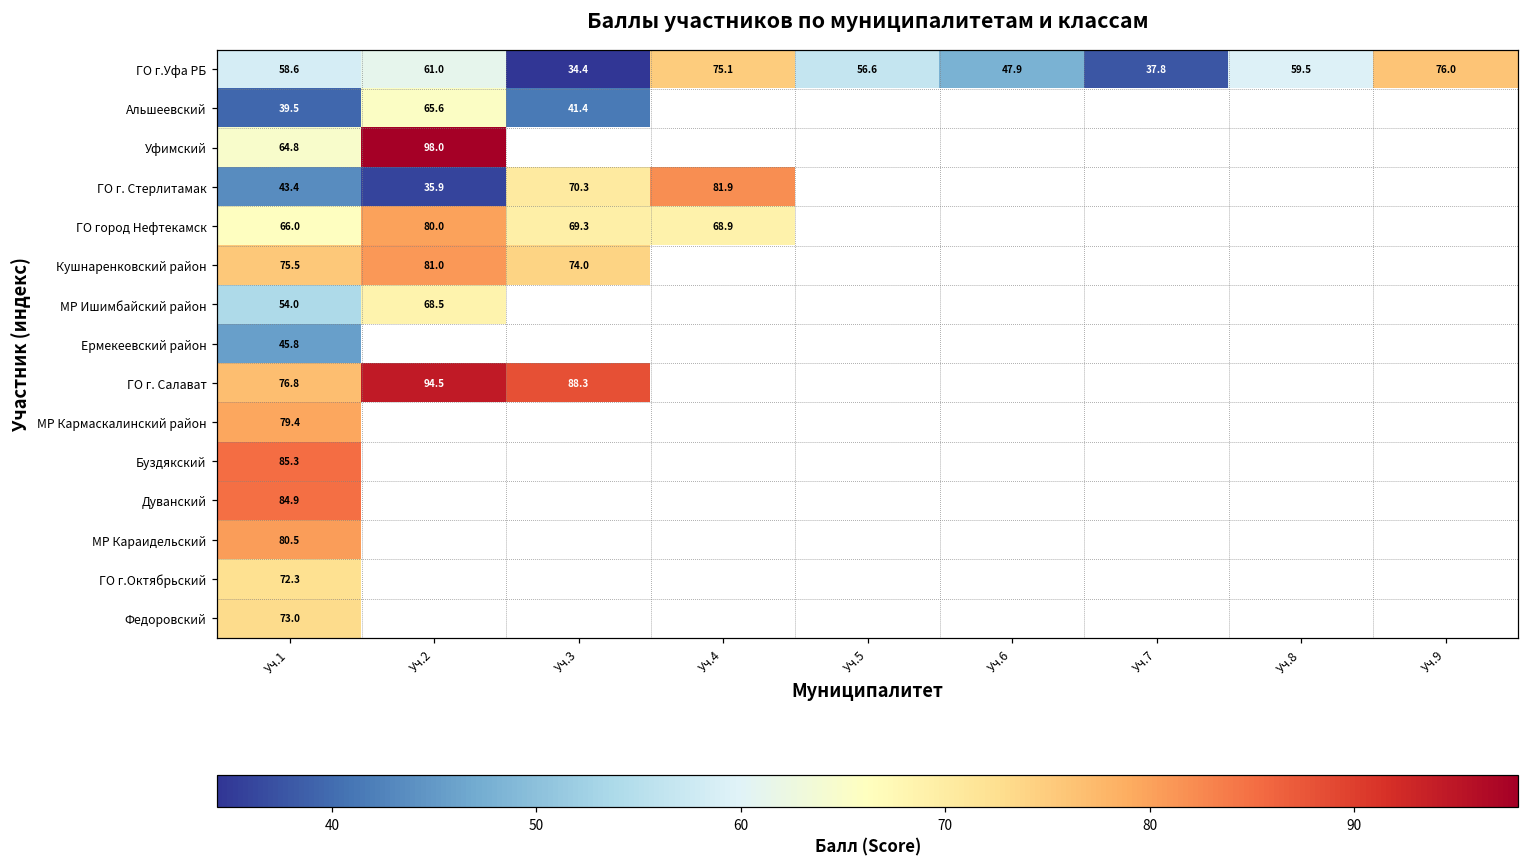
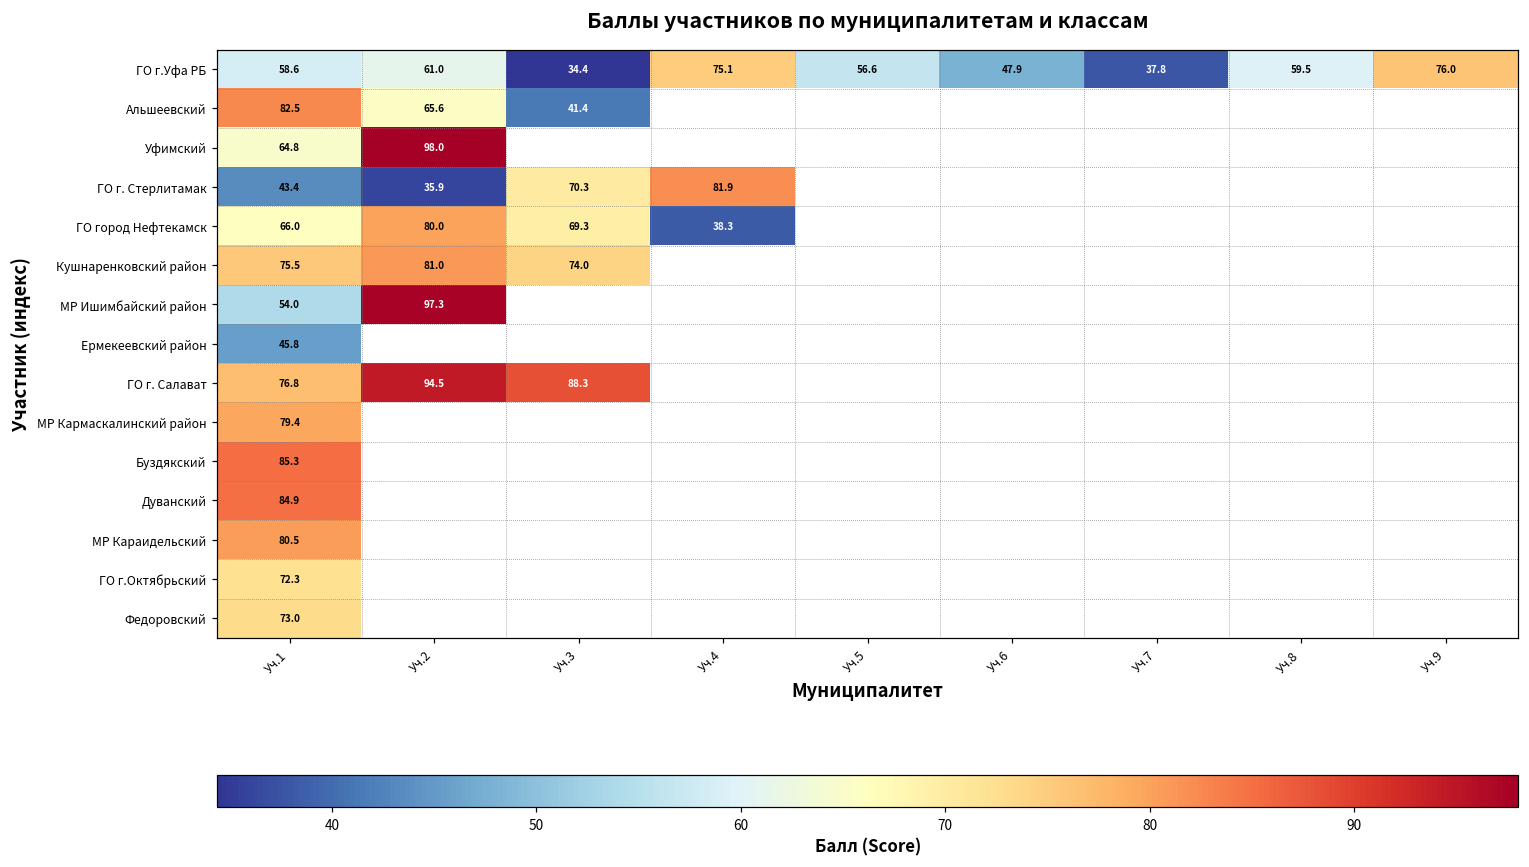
  {
    "ГО г.Уфа РБ": {
      "Уч.1": 58.6,
      "Уч.2": 61.0,
      "Уч.3": 34.4,
      "Уч.4": 75.1,
      "Уч.5": 56.6,
      "Уч.6": 47.9,
      "Уч.7": 37.8,
      "Уч.8": 59.5,
      "Уч.9": 76.0
    },
    "Альшеевский": {
-     "Уч.1": 39.5,
+     "Уч.1": 82.5,
      "Уч.2": 65.6,
      "Уч.3": 41.4
    },
    "Уфимский": {
      "Уч.1": 64.8,
      "Уч.2": 98.0
    },
    "ГО г. Стерлитамак": {
      "Уч.1": 43.4,
      "Уч.2": 35.9,
      "Уч.3": 70.3,
      "Уч.4": 81.9
    },
    "ГО город Нефтекамск": {
      "Уч.1": 66.0,
      "Уч.2": 80.0,
      "Уч.3": 69.3,
-     "Уч.4": 68.9
+     "Уч.4": 38.3
    },
    "Кушнаренковский район": {
      "Уч.1": 75.5,
      "Уч.2": 81.0,
      "Уч.3": 74.0
    },
    "МР Ишимбайский район": {
      "Уч.1": 54.0,
-     "Уч.2": 68.5
+     "Уч.2": 97.3
    },
    "Ермекеевский район": {
      "Уч.1": 45.8
    },
    "ГО г. Салават": {
      "Уч.1": 76.8,
      "Уч.2": 94.5,
      "Уч.3": 88.3
    },
    "МР Кармаскалинский район": {
      "Уч.1": 79.4
    },
    "Буздякский": {
      "Уч.1": 85.3
    },
    "Дуванский": {
      "Уч.1": 84.9
    },
    "МР Караидельский": {
      "Уч.1": 80.5
    },
    "ГО г.Октябрьский": {
      "Уч.1": 72.3
    },
    "Федоровский": {
      "Уч.1": 73.0
    }
  }
